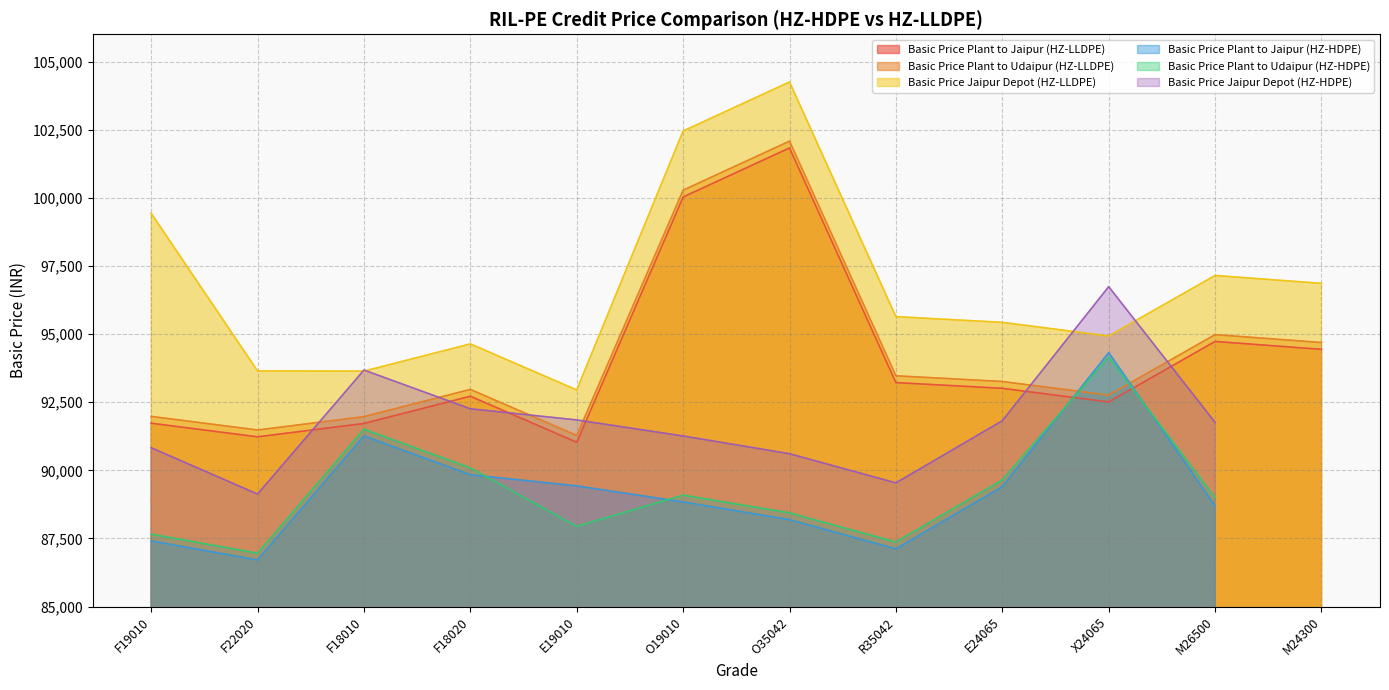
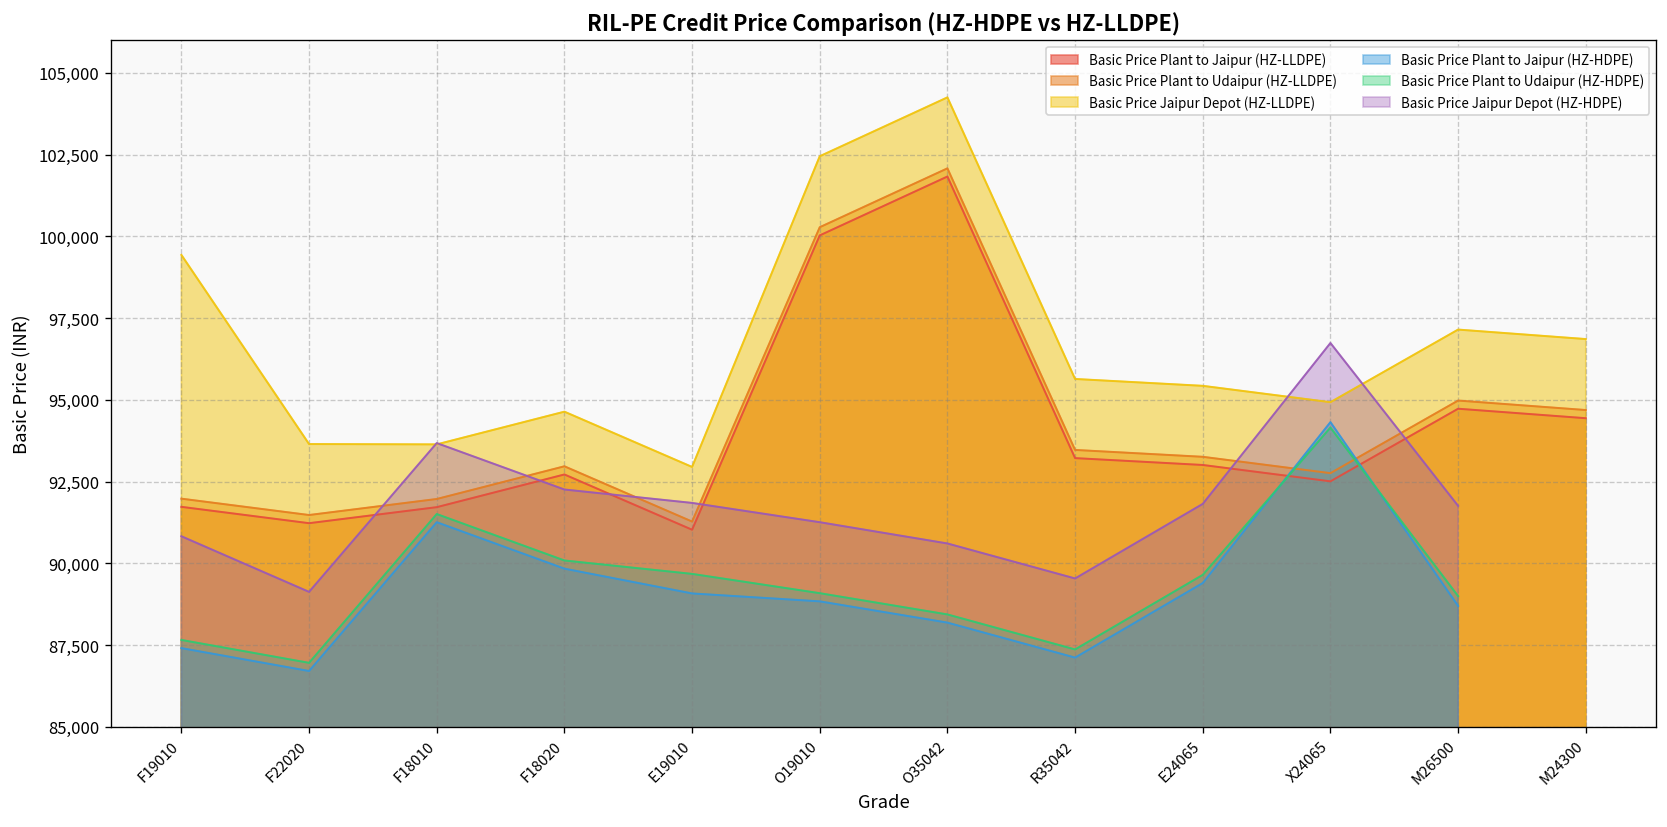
  {
    "Basic Price Jaipur Depot (HZ-LLDPE)": {
      "F19010": "99,400",
      "F22020": "93,700",
      "F18020": "94,600",
      "E19010": "93,000",
      "O19010": "102,500",
      "O35042": "104,300",
      "R35042": "95,600",
      "E24065": "95,400",
      "X24065": "94,900",
      "M26500": "97,200",
      "M24300": "96,900"
    },
    "Basic Price Plant to Jaipur (HZ-HDPE)": {
      "F19010": "87,400",
      "F22020": "86,700",
      "F18010": "91,300",
      "F18020": "89,800",
-     "E19010": "89,400",
+     "E19010": "89,100",
      "O19010": "88,800",
      "O35042": "88,200",
      "R35042": "87,100",
      "E24065": "89,400",
      "X24065": "94,300",
      "M26500": "88,700"
    },
    "Basic Price Plant to Udaipur (HZ-HDPE)": {
      "F19010": "87,700",
      "F22020": "87,000",
      "F18010": "91,500",
      "F18020": "90,100",
-     "E19010": "87,900",
+     "E19010": "89,700",
      "O19010": "89,100",
      "O35042": "88,400",
      "R35042": "87,400",
      "E24065": "89,700",
      "X24065": "94,200",
      "M26500": "89,000"
    },
    "Basic Price Jaipur Depot (HZ-HDPE)": {
      "F19010": "90,800",
      "F22020": "89,100",
      "F18020": "92,300",
      "E19010": "91,900",
      "O19010": "91,300",
      "O35042": "90,600",
      "R35042": "89,500",
      "E24065": "91,800",
      "X24065": "96,700",
      "M26500": "91,800"
    }
  }
